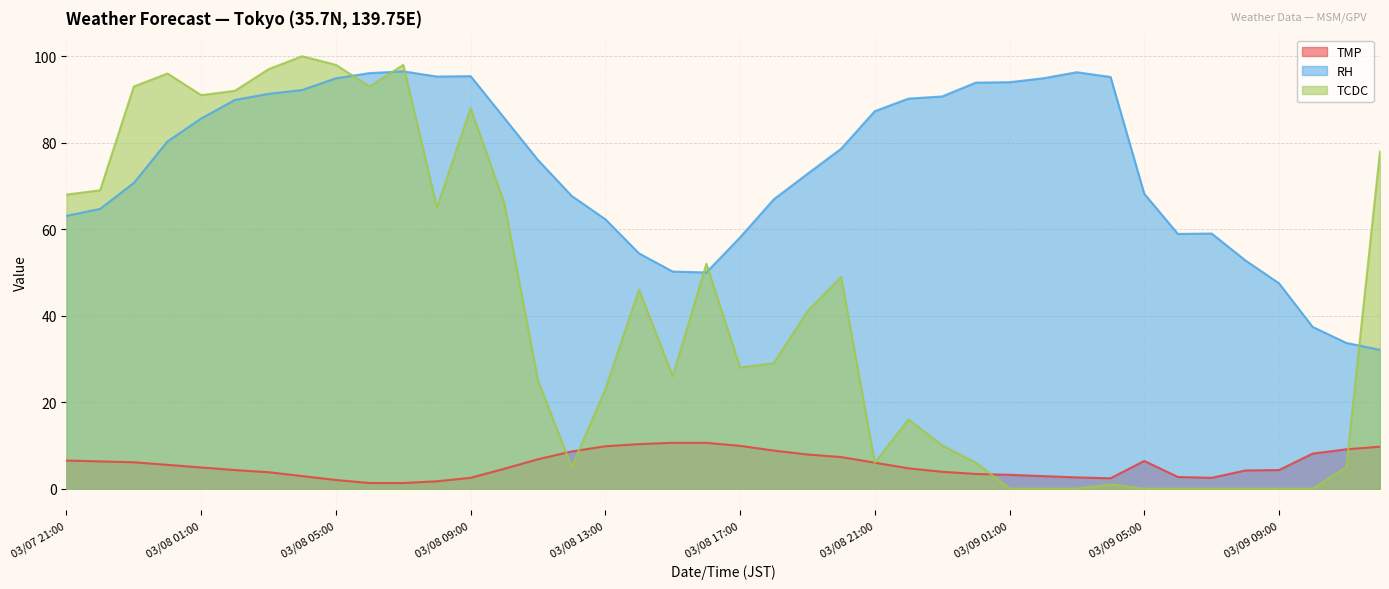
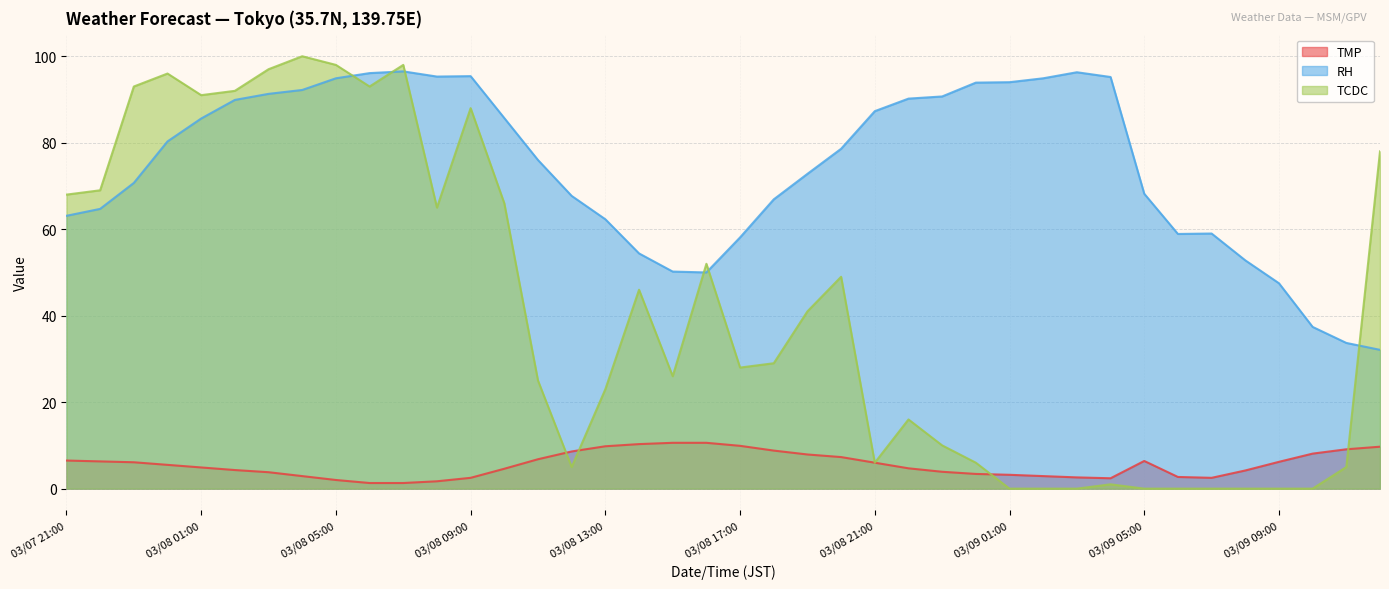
  {
    "TMP": {
      "03/07 21:00": 7,
      "03/08 01:00": 5,
      "03/08 05:00": 2,
      "03/08 09:00": 3,
      "03/08 13:00": 10,
      "03/08 17:00": 10,
      "03/09 01:00": 3,
      "03/09 05:00": 6,
-     "03/09 09:00": 4
+     "03/09 09:00": 6
    },
    "RH": {
      "03/07 21:00": 63,
      "03/08 01:00": 86,
      "03/08 05:00": 95,
      "03/08 09:00": 95,
      "03/08 13:00": 62,
      "03/08 17:00": 58,
      "03/08 21:00": 87,
      "03/09 01:00": 94,
      "03/09 05:00": 68,
      "03/09 09:00": 48
    },
    "TCDC": {
      "03/07 21:00": 68,
      "03/08 01:00": 91,
      "03/08 05:00": 98,
      "03/08 09:00": 88,
      "03/08 13:00": 23,
      "03/08 17:00": 28,
      "03/09 01:00": 0,
      "03/09 05:00": 0,
      "03/09 09:00": 0
    }
  }
